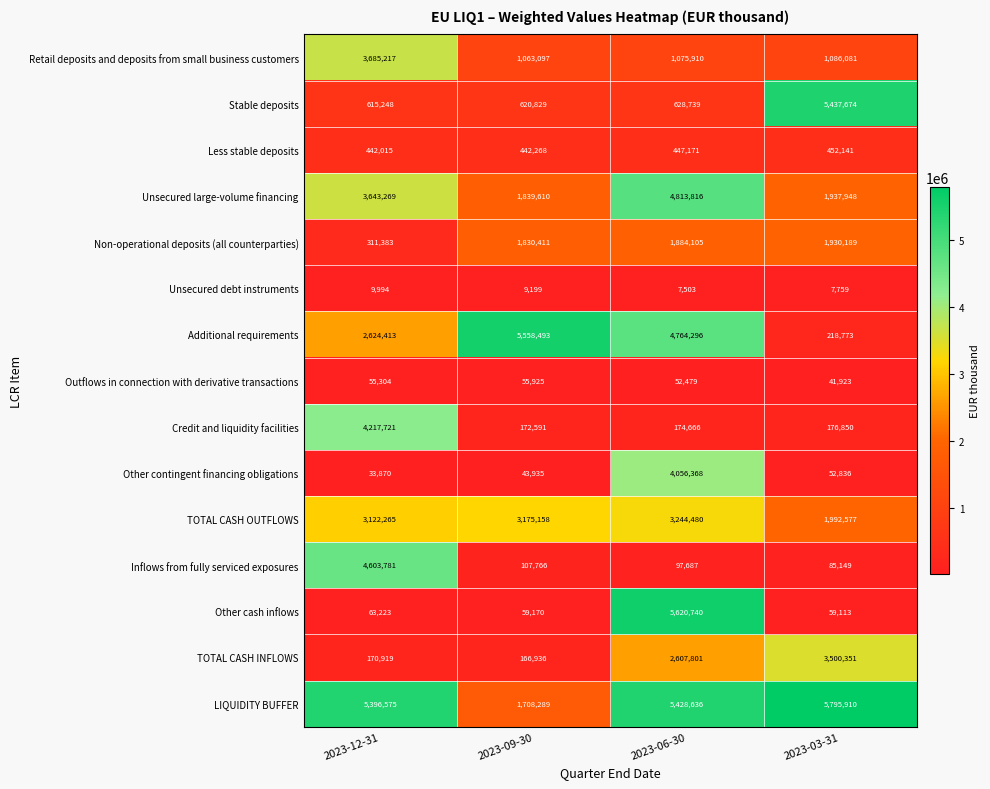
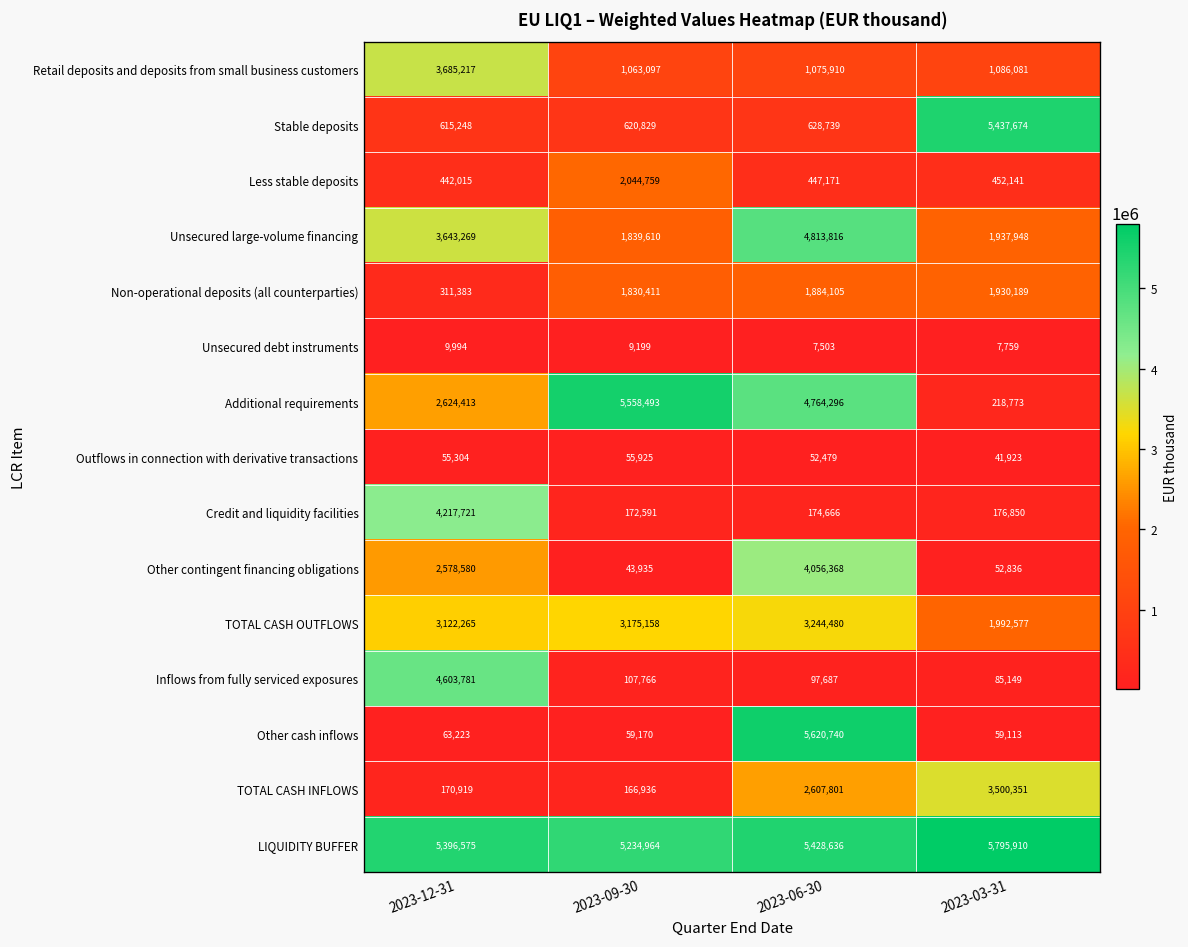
  {
    "Retail deposits and deposits from small business customers": {
      "2023-12-31": "3,685,217",
      "2023-09-30": "1,063,097",
      "2023-06-30": "1,075,910",
      "2023-03-31": "1,086,081"
    },
    "Stable deposits": {
      "2023-12-31": "615,248",
      "2023-09-30": "620,829",
      "2023-06-30": "628,739",
      "2023-03-31": "5,437,674"
    },
    "Less stable deposits": {
      "2023-12-31": "442,015",
-     "2023-09-30": "442,268",
+     "2023-09-30": "2,044,759",
      "2023-06-30": "447,171",
      "2023-03-31": "452,141"
    },
    "Unsecured large-volume financing": {
      "2023-12-31": "3,643,269",
      "2023-09-30": "1,839,610",
      "2023-06-30": "4,813,816",
      "2023-03-31": "1,937,948"
    },
    "Non-operational deposits (all counterparties)": {
      "2023-12-31": "311,383",
      "2023-09-30": "1,830,411",
      "2023-06-30": "1,884,105",
      "2023-03-31": "1,930,189"
    },
    "Unsecured debt instruments": {
      "2023-12-31": "9,994",
      "2023-09-30": "9,199",
      "2023-06-30": "7,503",
      "2023-03-31": "7,759"
    },
    "Additional requirements": {
      "2023-12-31": "2,624,413",
      "2023-09-30": "5,558,493",
      "2023-06-30": "4,764,296",
      "2023-03-31": "218,773"
    },
    "Outflows in connection with derivative transactions": {
      "2023-12-31": "55,304",
      "2023-09-30": "55,925",
      "2023-06-30": "52,479",
      "2023-03-31": "41,923"
    },
    "Credit and liquidity facilities": {
      "2023-12-31": "4,217,721",
      "2023-09-30": "172,591",
      "2023-06-30": "174,666",
      "2023-03-31": "176,850"
    },
    "Other contingent financing obligations": {
-     "2023-12-31": "33,870",
+     "2023-12-31": "2,578,580",
      "2023-09-30": "43,935",
      "2023-06-30": "4,056,368",
      "2023-03-31": "52,836"
    },
    "TOTAL CASH OUTFLOWS": {
      "2023-12-31": "3,122,265",
      "2023-09-30": "3,175,158",
      "2023-06-30": "3,244,480",
      "2023-03-31": "1,992,577"
    },
    "Inflows from fully serviced exposures": {
      "2023-12-31": "4,603,781",
      "2023-09-30": "107,766",
      "2023-06-30": "97,687",
      "2023-03-31": "85,149"
    },
    "Other cash inflows": {
      "2023-12-31": "63,223",
      "2023-09-30": "59,170",
      "2023-06-30": "5,620,740",
      "2023-03-31": "59,113"
    },
    "TOTAL CASH INFLOWS": {
      "2023-12-31": "170,919",
      "2023-09-30": "166,936",
      "2023-06-30": "2,607,801",
      "2023-03-31": "3,500,351"
    },
    "LIQUIDITY BUFFER": {
      "2023-12-31": "5,396,575",
-     "2023-09-30": "1,708,289",
+     "2023-09-30": "5,234,964",
      "2023-06-30": "5,428,636",
      "2023-03-31": "5,795,910"
    }
  }
